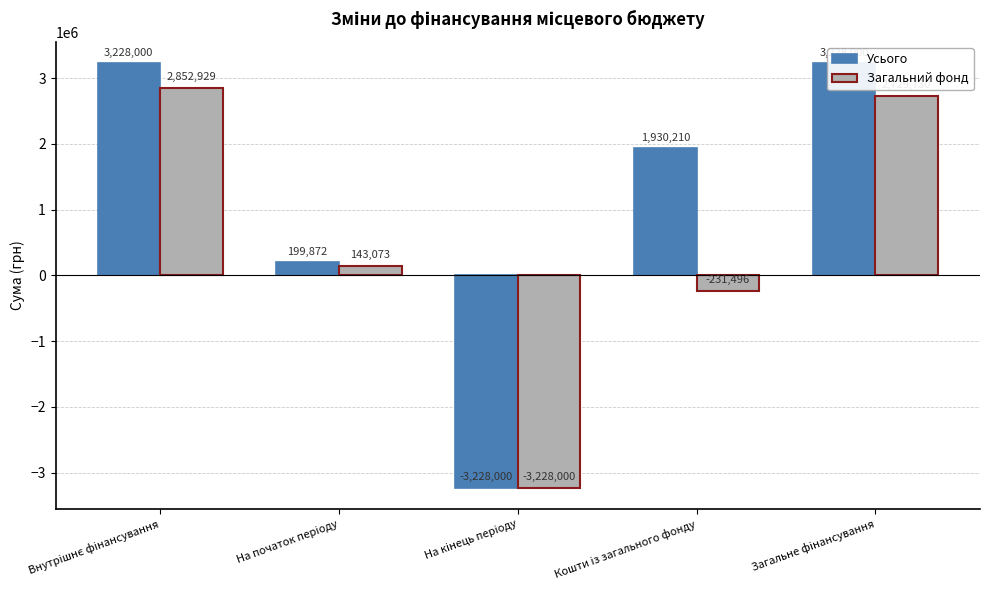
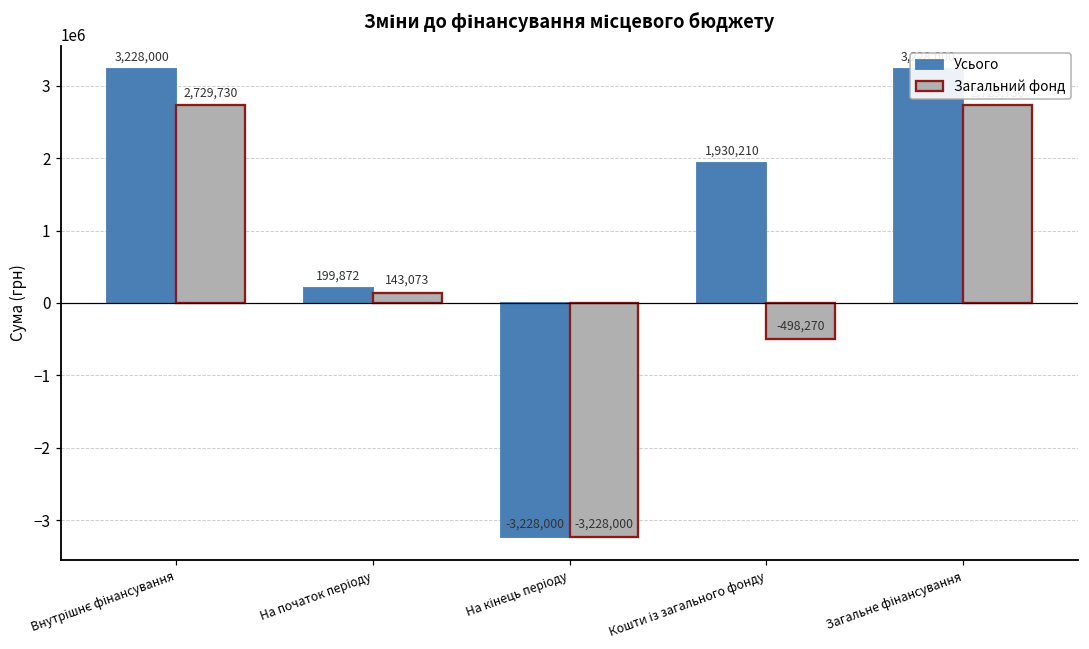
  {
    "Усього": {
      "Внутрішнє фінансування": "3,228,000",
      "На початок періоду": "199,872",
      "На кінець періоду": "-3,228,000",
      "Кошти із загального фонду": "1,930,210"
    },
    "Загальний фонд": {
-     "Внутрішнє фінансування": "2,852,929",
+     "Внутрішнє фінансування": "2,729,730",
      "На початок періоду": "143,073",
      "На кінець періоду": "-3,228,000",
-     "Кошти із загального фонду": "-231,496"
+     "Кошти із загального фонду": "-498,270"
    }
  }
